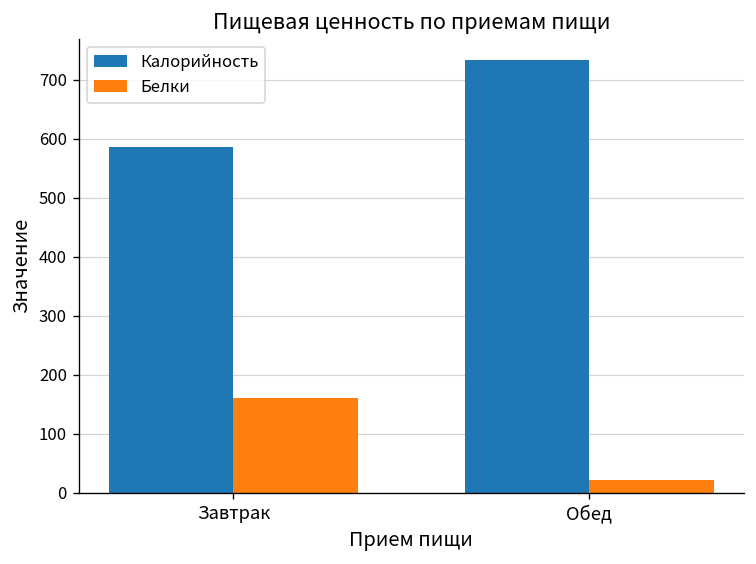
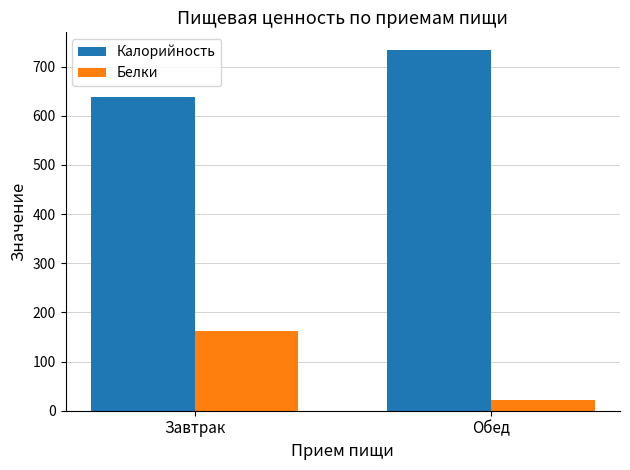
  {
    "Калорийность": {
-     "Завтрак": 590,
+     "Завтрак": 640,
      "Обед": 730
    },
    "Белки": {
      "Завтрак": 160,
      "Обед": 20
    }
  }
